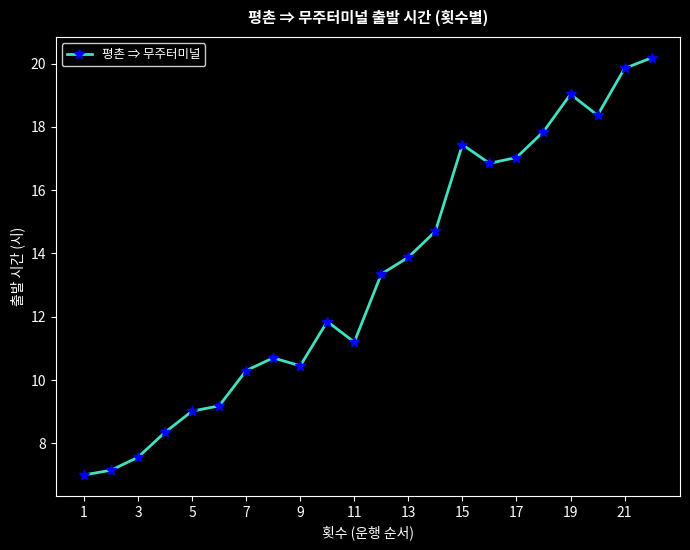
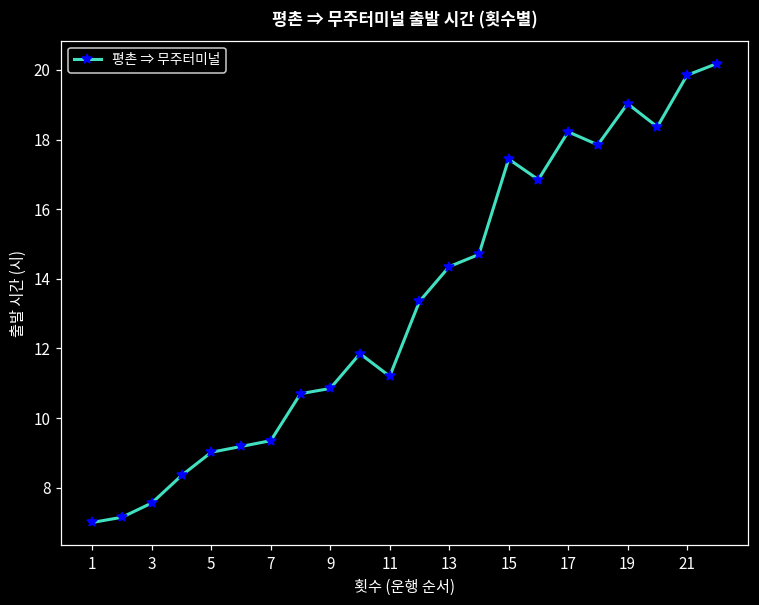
  {
    "1": 7.0,
    "3": 7.6,
    "5": 9.0,
-   "7": 10.3,
-   "9": 10.5,
+   "7": 9.4,
+   "9": 10.9,
    "11": 11.2,
-   "13": 13.9,
+   "13": 14.4,
    "15": 17.4,
-   "17": 17.0,
+   "17": 18.2,
    "19": 19.0,
    "21": 19.9
  }
